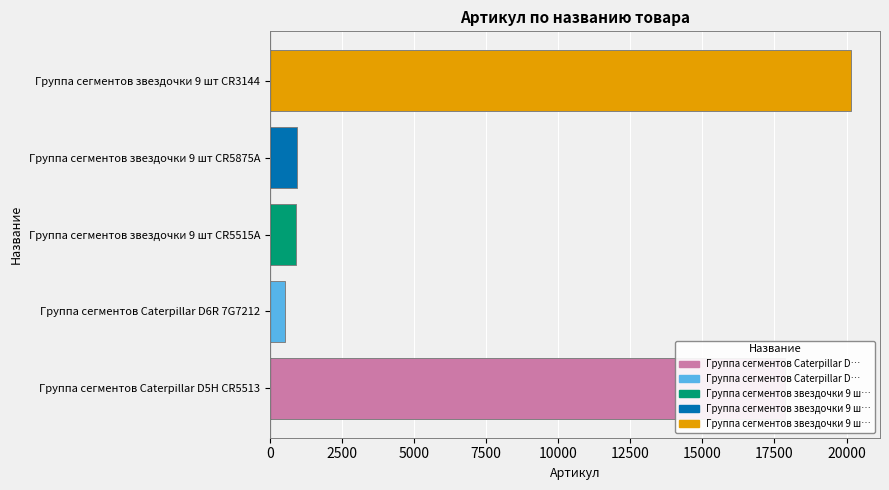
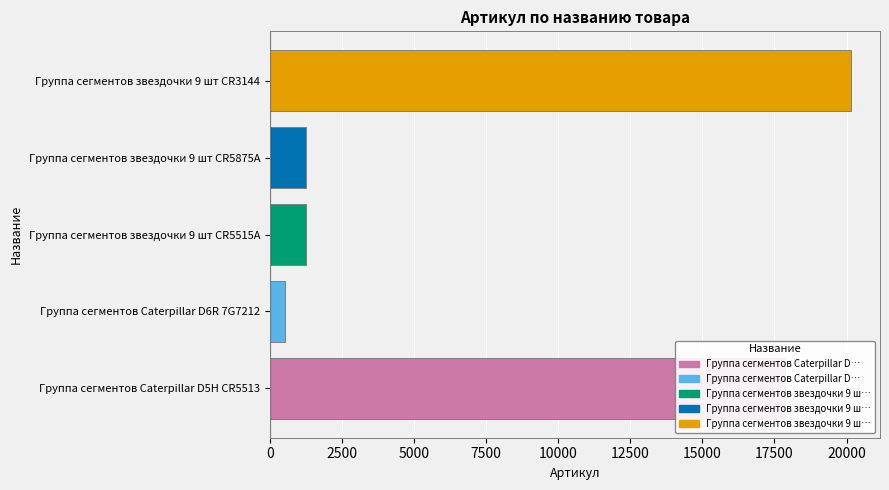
  {
    "Группа сегментов звездочки 9 шт CR3144": 20200,
-   "Группа сегментов звездочки 9 шт CR5875A": 1000,
-   "Группа сегментов звездочки 9 шт CR5515A": 900,
+   "Группа сегментов звездочки 9 шт CR5875A": 1200,
+   "Группа сегментов звездочки 9 шт CR5515A": 1200,
    "Группа сегментов Caterpillar D6R 7G7212": 500
  }
